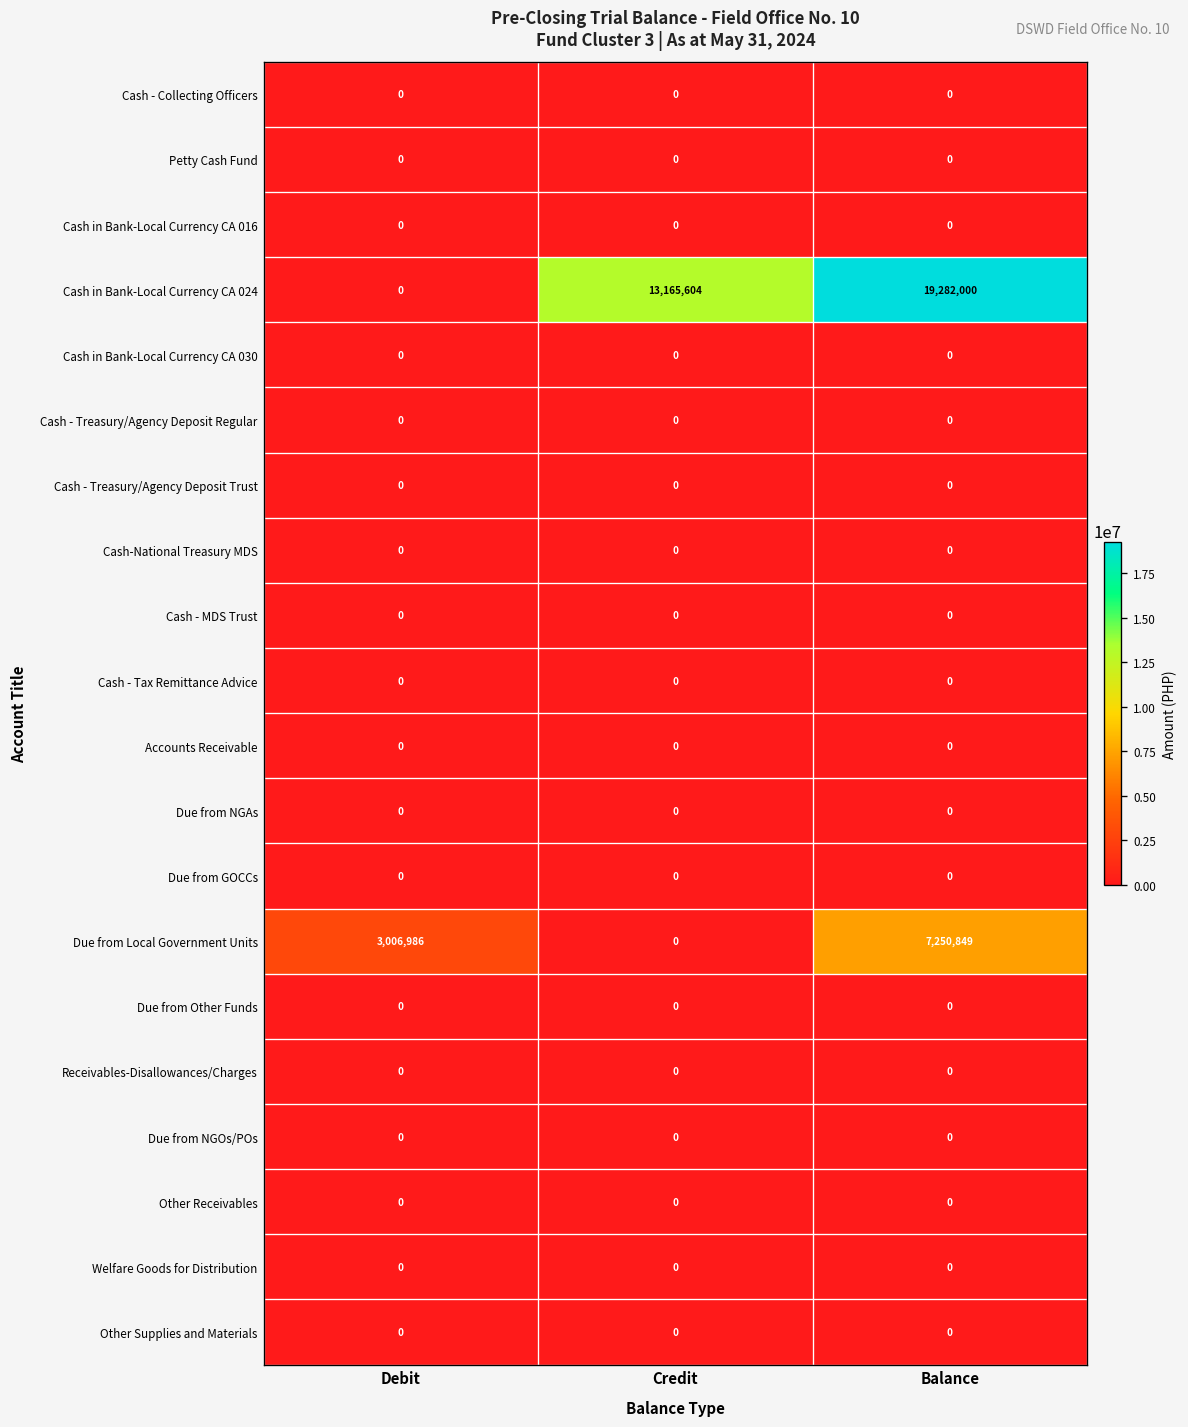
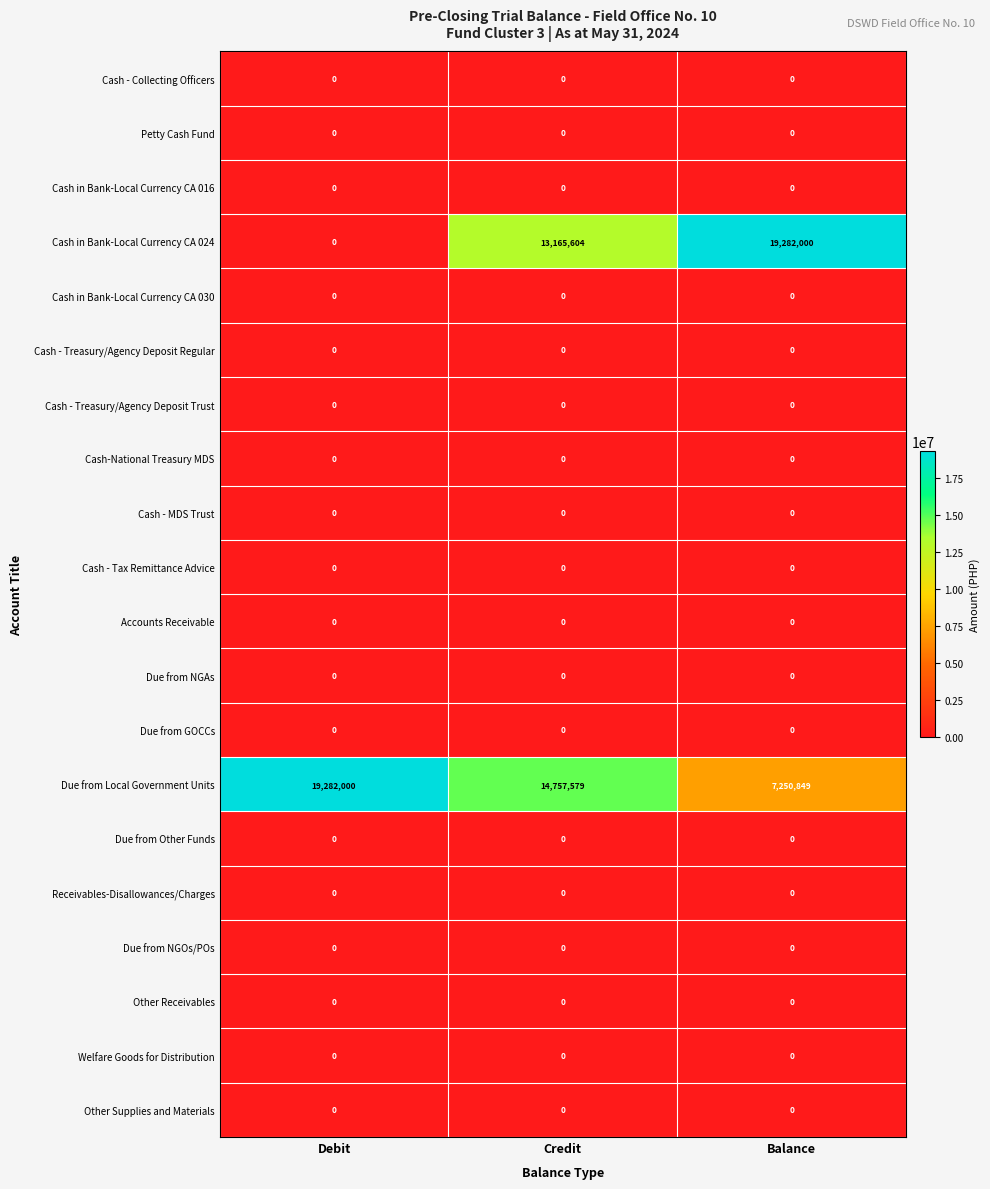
  {
    "Cash - Collecting Officers": {
      "Debit": "0",
      "Credit": "0",
      "Balance": "0"
    },
    "Petty Cash Fund": {
      "Debit": "0",
      "Credit": "0",
      "Balance": "0"
    },
    "Cash in Bank-Local Currency CA 016": {
      "Debit": "0",
      "Credit": "0",
      "Balance": "0"
    },
    "Cash in Bank-Local Currency CA 024": {
      "Debit": "0",
      "Credit": "13,165,604",
      "Balance": "19,282,000"
    },
    "Cash in Bank-Local Currency CA 030": {
      "Debit": "0",
      "Credit": "0",
      "Balance": "0"
    },
    "Cash - Treasury/Agency Deposit Regular": {
      "Debit": "0",
      "Credit": "0",
      "Balance": "0"
    },
    "Cash - Treasury/Agency Deposit Trust": {
      "Debit": "0",
      "Credit": "0",
      "Balance": "0"
    },
    "Cash-National Treasury MDS": {
      "Debit": "0",
      "Credit": "0",
      "Balance": "0"
    },
    "Cash - MDS Trust": {
      "Debit": "0",
      "Credit": "0",
      "Balance": "0"
    },
    "Cash - Tax Remittance Advice": {
      "Debit": "0",
      "Credit": "0",
      "Balance": "0"
    },
    "Accounts Receivable": {
      "Debit": "0",
      "Credit": "0",
      "Balance": "0"
    },
    "Due from NGAs": {
      "Debit": "0",
      "Credit": "0",
      "Balance": "0"
    },
    "Due from GOCCs": {
      "Debit": "0",
      "Credit": "0",
      "Balance": "0"
    },
    "Due from Local Government Units": {
-     "Debit": "3,006,986",
-     "Credit": "0",
+     "Debit": "19,282,000",
+     "Credit": "14,757,579",
      "Balance": "7,250,849"
    },
    "Due from Other Funds": {
      "Debit": "0",
      "Credit": "0",
      "Balance": "0"
    },
    "Receivables-Disallowances/Charges": {
      "Debit": "0",
      "Credit": "0",
      "Balance": "0"
    },
    "Due from NGOs/POs": {
      "Debit": "0",
      "Credit": "0",
      "Balance": "0"
    },
    "Other Receivables": {
      "Debit": "0",
      "Credit": "0",
      "Balance": "0"
    },
    "Welfare Goods for Distribution": {
      "Debit": "0",
      "Credit": "0",
      "Balance": "0"
    },
    "Other Supplies and Materials": {
      "Debit": "0",
      "Credit": "0",
      "Balance": "0"
    }
  }
